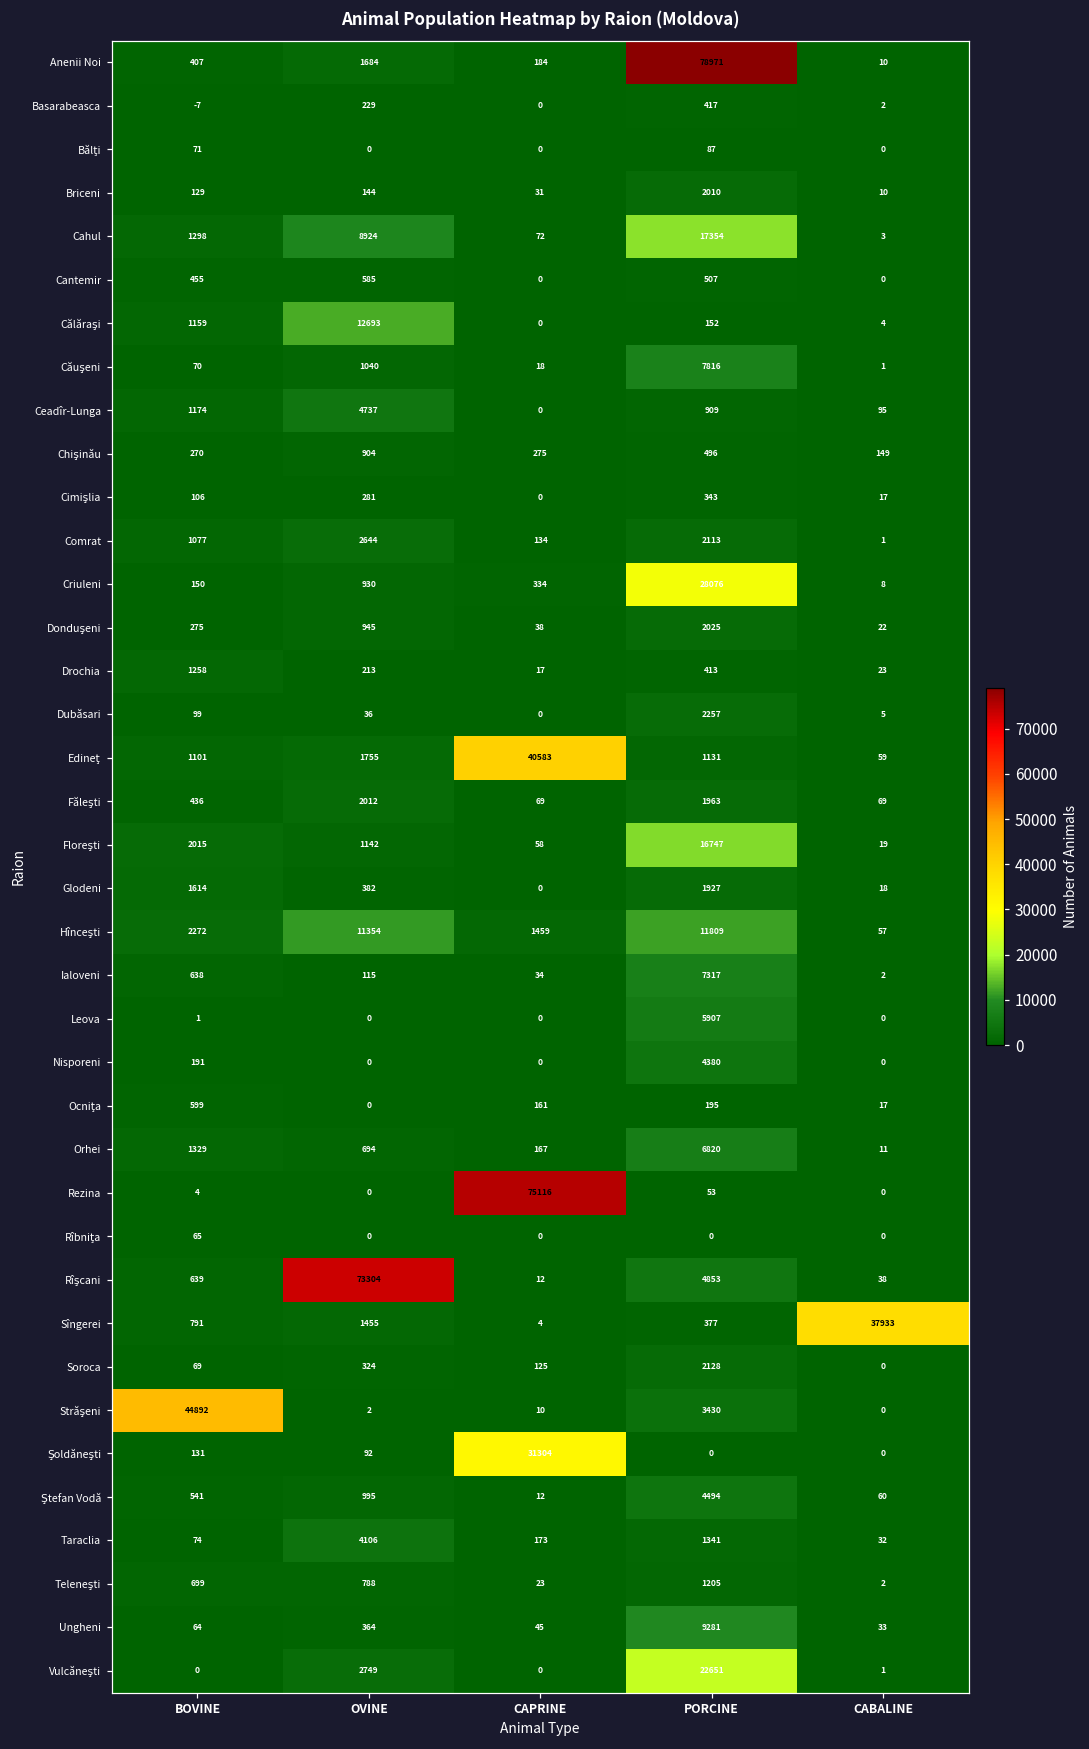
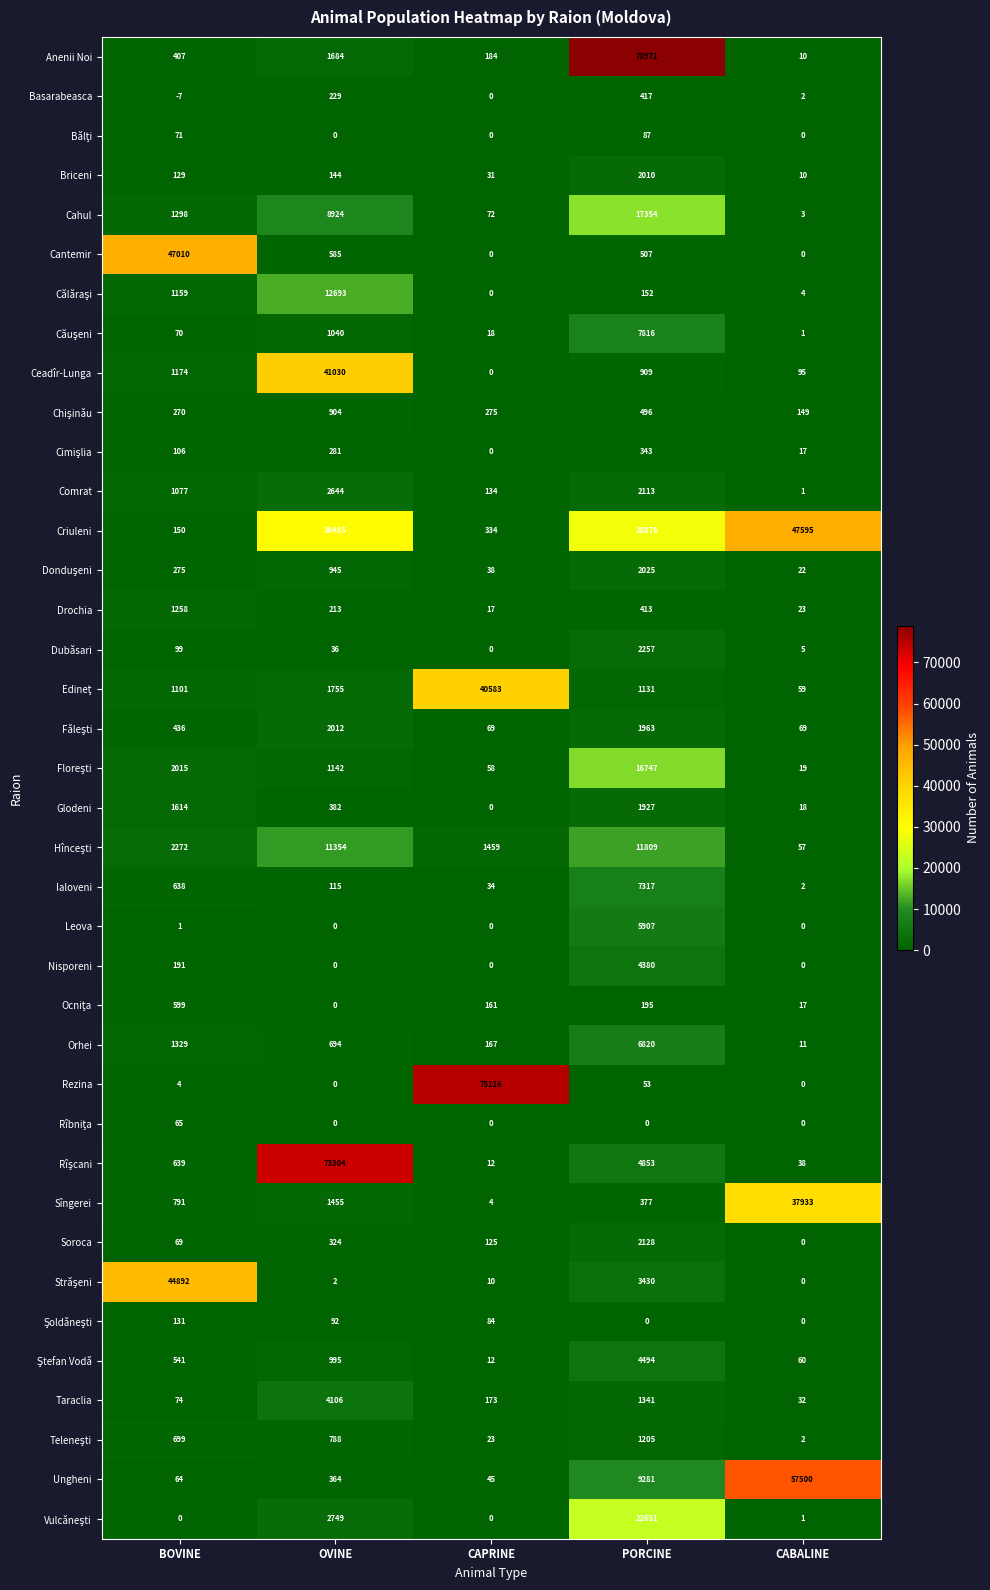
  {
    "Anenii Noi": {
      "BOVINE": 407,
      "OVINE": 1684,
      "CAPRINE": 184,
      "PORCINE": 78971,
      "CABALINE": 10
    },
    "Basarabeasca": {
      "BOVINE": -7,
      "OVINE": 229,
      "CAPRINE": 0,
      "PORCINE": 417,
      "CABALINE": 2
    },
    "Bălţi": {
      "BOVINE": 71,
      "OVINE": 0,
      "CAPRINE": 0,
      "PORCINE": 87,
      "CABALINE": 0
    },
    "Briceni": {
      "BOVINE": 129,
      "OVINE": 144,
      "CAPRINE": 31,
      "PORCINE": 2010,
      "CABALINE": 10
    },
    "Cahul": {
      "BOVINE": 1298,
      "OVINE": 8924,
      "CAPRINE": 72,
      "PORCINE": 17354,
      "CABALINE": 3
    },
    "Cantemir": {
-     "BOVINE": 455,
+     "BOVINE": 47010,
      "OVINE": 585,
      "CAPRINE": 0,
      "PORCINE": 507,
      "CABALINE": 0
    },
    "Călăraşi": {
      "BOVINE": 1159,
      "OVINE": 12693,
      "CAPRINE": 0,
      "PORCINE": 152,
      "CABALINE": 4
    },
    "Căuşeni": {
      "BOVINE": 70,
      "OVINE": 1040,
      "CAPRINE": 18,
      "PORCINE": 7816,
      "CABALINE": 1
    },
    "Ceadîr-Lunga": {
      "BOVINE": 1174,
-     "OVINE": 4737,
+     "OVINE": 41030,
      "CAPRINE": 0,
      "PORCINE": 909,
      "CABALINE": 95
    },
    "Chişinău": {
      "BOVINE": 270,
      "OVINE": 904,
      "CAPRINE": 275,
      "PORCINE": 496,
      "CABALINE": 149
    },
    "Cimişlia": {
      "BOVINE": 106,
      "OVINE": 281,
      "CAPRINE": 0,
      "PORCINE": 343,
      "CABALINE": 17
    },
    "Comrat": {
      "BOVINE": 1077,
      "OVINE": 2644,
      "CAPRINE": 134,
      "PORCINE": 2113,
      "CABALINE": 1
    },
    "Criuleni": {
      "BOVINE": 150,
-     "OVINE": 930,
+     "OVINE": 30485,
      "CAPRINE": 334,
      "PORCINE": 28076,
-     "CABALINE": 8
+     "CABALINE": 47595
    },
    "Donduşeni": {
      "BOVINE": 275,
      "OVINE": 945,
      "CAPRINE": 38,
      "PORCINE": 2025,
      "CABALINE": 22
    },
    "Drochia": {
      "BOVINE": 1258,
      "OVINE": 213,
      "CAPRINE": 17,
      "PORCINE": 413,
      "CABALINE": 23
    },
    "Dubăsari": {
      "BOVINE": 99,
      "OVINE": 36,
      "CAPRINE": 0,
      "PORCINE": 2257,
      "CABALINE": 5
    },
    "Edineţ": {
      "BOVINE": 1101,
      "OVINE": 1755,
      "CAPRINE": 40583,
      "PORCINE": 1131,
      "CABALINE": 59
    },
    "Făleşti": {
      "BOVINE": 436,
      "OVINE": 2012,
      "CAPRINE": 69,
      "PORCINE": 1963,
      "CABALINE": 69
    },
    "Floreşti": {
      "BOVINE": 2015,
      "OVINE": 1142,
      "CAPRINE": 58,
      "PORCINE": 16747,
      "CABALINE": 19
    },
    "Glodeni": {
      "BOVINE": 1614,
      "OVINE": 382,
      "CAPRINE": 0,
      "PORCINE": 1927,
      "CABALINE": 18
    },
    "Hînceşti": {
      "BOVINE": 2272,
      "OVINE": 11354,
      "CAPRINE": 1459,
      "PORCINE": 11809,
      "CABALINE": 57
    },
    "Ialoveni": {
      "BOVINE": 638,
      "OVINE": 115,
      "CAPRINE": 34,
      "PORCINE": 7317,
      "CABALINE": 2
    },
    "Leova": {
      "BOVINE": 1,
      "OVINE": 0,
      "CAPRINE": 0,
      "PORCINE": 5907,
      "CABALINE": 0
    },
    "Nisporeni": {
      "BOVINE": 191,
      "OVINE": 0,
      "CAPRINE": 0,
      "PORCINE": 4380,
      "CABALINE": 0
    },
    "Ocniţa": {
      "BOVINE": 599,
      "OVINE": 0,
      "CAPRINE": 161,
      "PORCINE": 195,
      "CABALINE": 17
    },
    "Orhei": {
      "BOVINE": 1329,
      "OVINE": 694,
      "CAPRINE": 167,
      "PORCINE": 6820,
      "CABALINE": 11
    },
    "Rezina": {
      "BOVINE": 4,
      "OVINE": 0,
      "CAPRINE": 75116,
      "PORCINE": 53,
      "CABALINE": 0
    },
    "Rîbniţa": {
      "BOVINE": 65,
      "OVINE": 0,
      "CAPRINE": 0,
      "PORCINE": 0,
      "CABALINE": 0
    },
    "Rîşcani": {
      "BOVINE": 639,
      "OVINE": 73304,
      "CAPRINE": 12,
      "PORCINE": 4853,
      "CABALINE": 38
    },
    "Sîngerei": {
      "BOVINE": 791,
      "OVINE": 1455,
      "CAPRINE": 4,
      "PORCINE": 377,
      "CABALINE": 37933
    },
    "Soroca": {
      "BOVINE": 69,
      "OVINE": 324,
      "CAPRINE": 125,
      "PORCINE": 2128,
      "CABALINE": 0
    },
    "Străşeni": {
      "BOVINE": 44892,
      "OVINE": 2,
      "CAPRINE": 10,
      "PORCINE": 3430,
      "CABALINE": 0
    },
    "Şoldăneşti": {
      "BOVINE": 131,
      "OVINE": 92,
-     "CAPRINE": 31304,
+     "CAPRINE": 84,
      "PORCINE": 0,
      "CABALINE": 0
    },
    "Ştefan Vodă": {
      "BOVINE": 541,
      "OVINE": 995,
      "CAPRINE": 12,
      "PORCINE": 4494,
      "CABALINE": 60
    },
    "Taraclia": {
      "BOVINE": 74,
      "OVINE": 4106,
      "CAPRINE": 173,
      "PORCINE": 1341,
      "CABALINE": 32
    },
    "Teleneşti": {
      "BOVINE": 699,
      "OVINE": 788,
      "CAPRINE": 23,
      "PORCINE": 1205,
      "CABALINE": 2
    },
    "Ungheni": {
      "BOVINE": 64,
      "OVINE": 364,
      "CAPRINE": 45,
      "PORCINE": 9281,
-     "CABALINE": 33
+     "CABALINE": 57500
    },
    "Vulcăneşti": {
      "BOVINE": 0,
      "OVINE": 2749,
      "CAPRINE": 0,
      "PORCINE": 22651,
      "CABALINE": 1
    }
  }
